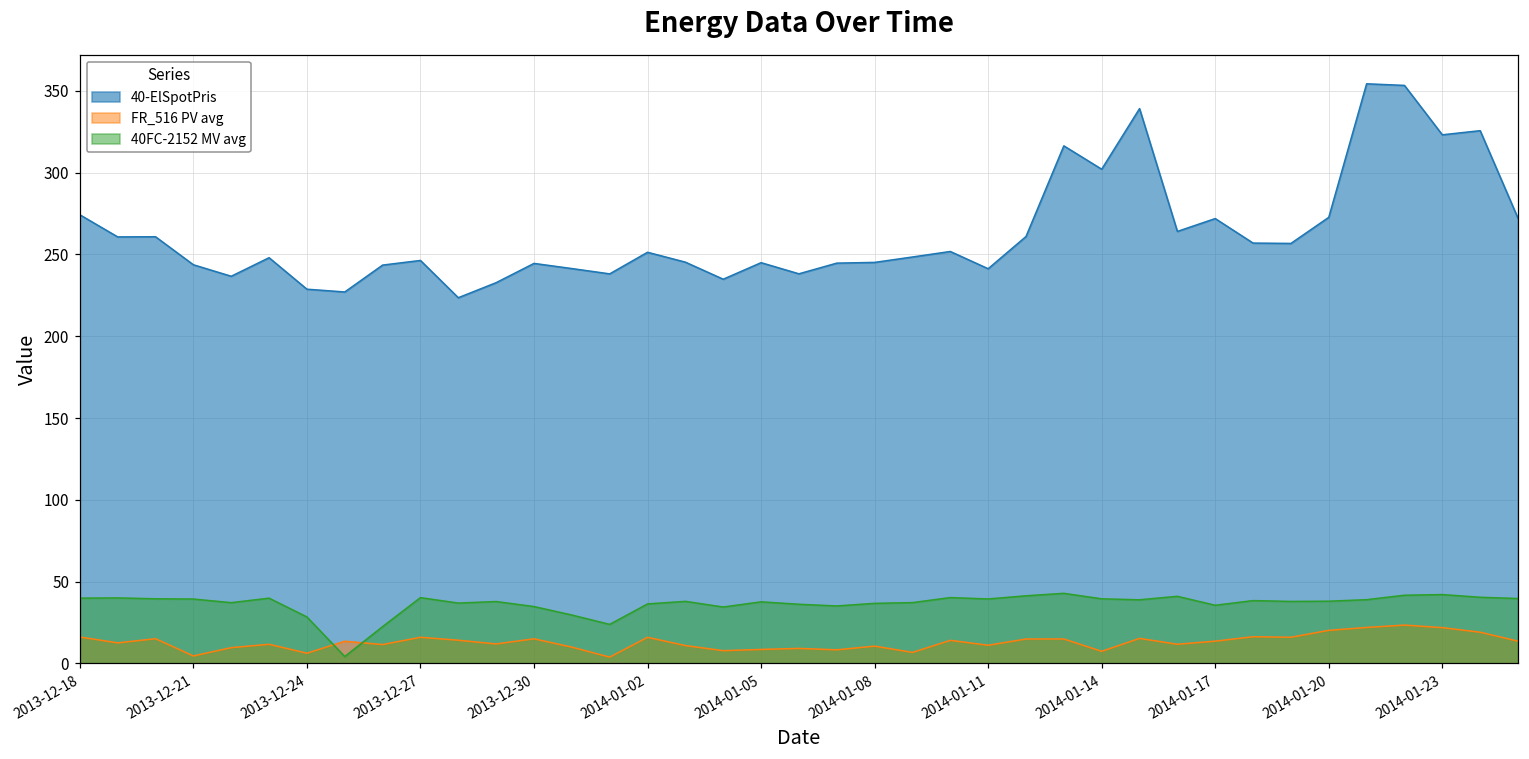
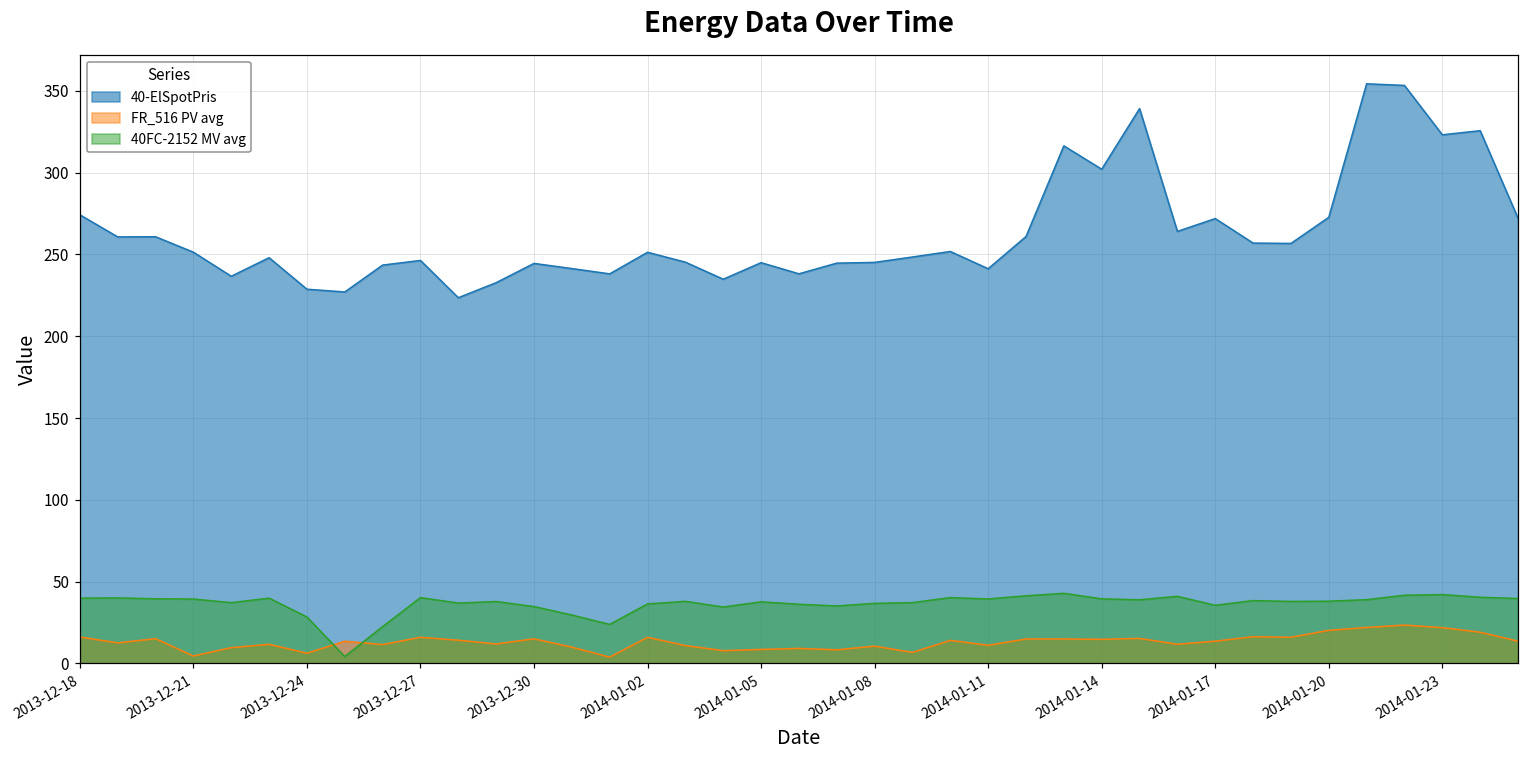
  {
    "40-ElSpotPris": {
      "2013-12-18": 274,
-     "2013-12-21": 244,
+     "2013-12-21": 251,
      "2013-12-24": 229,
      "2013-12-27": 246,
      "2013-12-30": 244,
      "2014-01-02": 251,
      "2014-01-05": 245,
      "2014-01-08": 245,
      "2014-01-11": 241,
      "2014-01-14": 302,
      "2014-01-17": 272,
      "2014-01-20": 273,
      "2014-01-23": 323
    },
    "FR_516 PV avg": {
      "2013-12-18": 16,
      "2013-12-21": 5,
      "2013-12-24": 6,
      "2013-12-27": 16,
      "2013-12-30": 15,
      "2014-01-02": 16,
      "2014-01-05": 9,
      "2014-01-08": 11,
      "2014-01-11": 11,
-     "2014-01-14": 7,
+     "2014-01-14": 15,
      "2014-01-17": 14,
      "2014-01-20": 20,
      "2014-01-23": 22
    },
    "40FC-2152 MV avg": {
      "2013-12-18": 40,
      "2013-12-21": 39,
      "2013-12-24": 28,
      "2013-12-27": 40,
      "2013-12-30": 35,
      "2014-01-02": 36,
      "2014-01-05": 38,
      "2014-01-08": 37,
      "2014-01-11": 39,
      "2014-01-14": 39,
      "2014-01-17": 36,
      "2014-01-20": 38,
      "2014-01-23": 42
    }
  }
